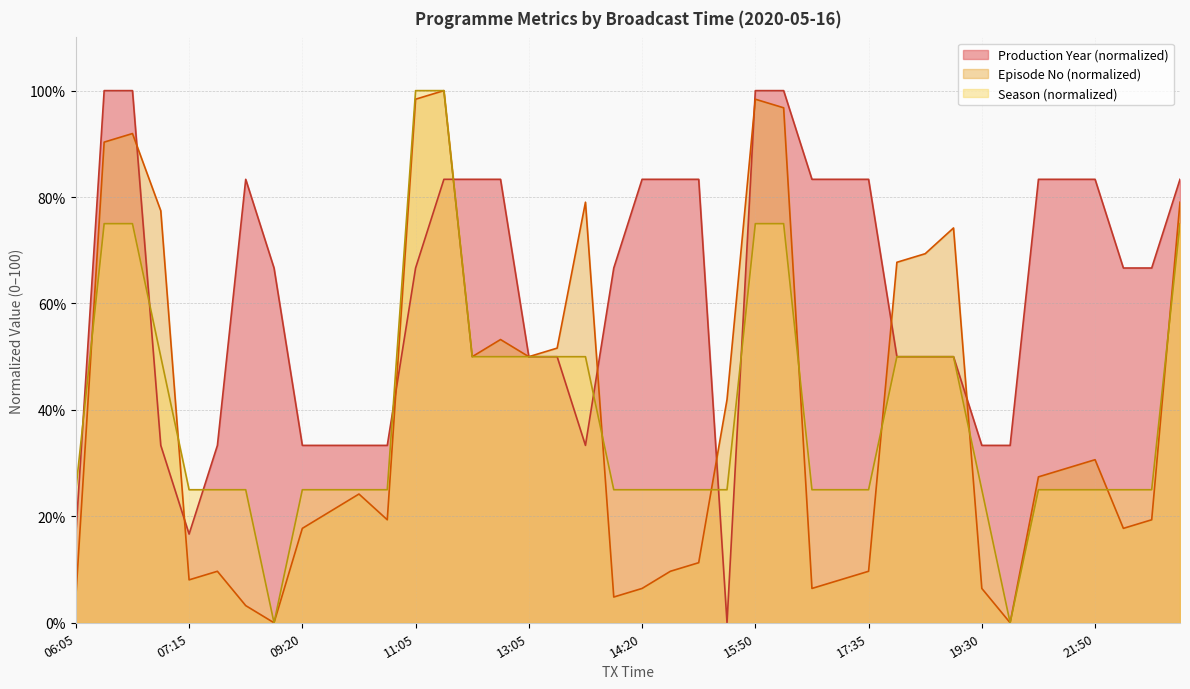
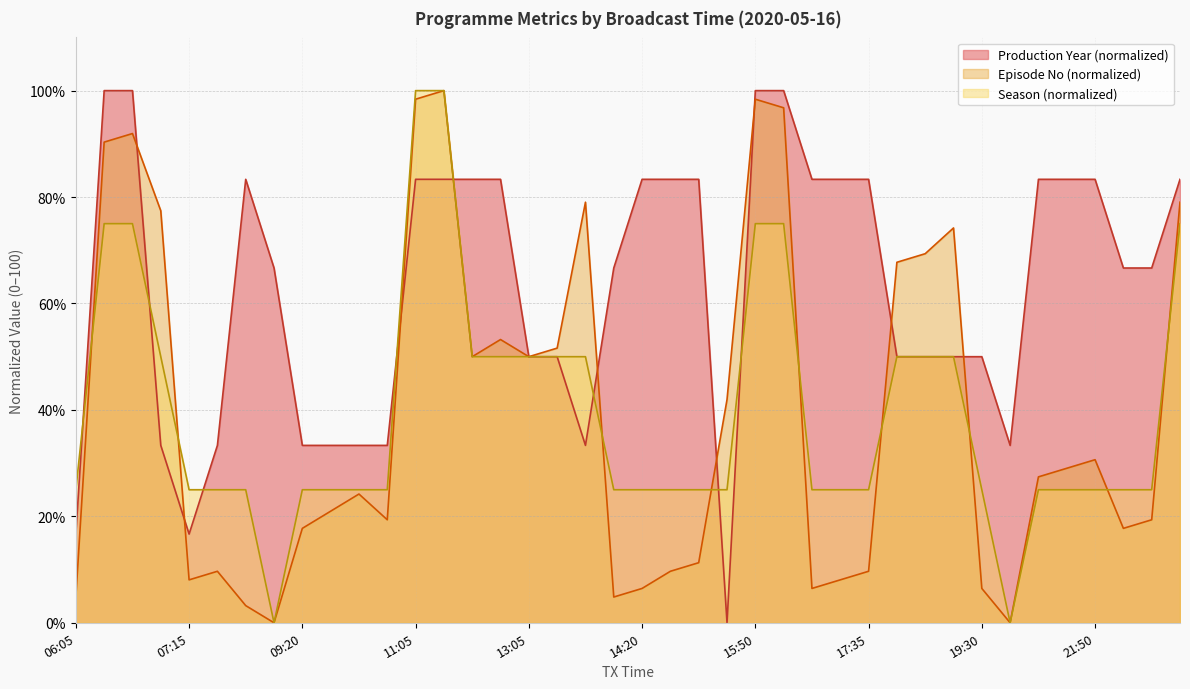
  {
    "Production Year (normalized)": {
      "06:05": "17%",
      "07:15": "17%",
      "09:20": "33%",
-     "11:05": "67%",
+     "11:05": "83%",
      "14:20": "83%",
      "15:50": "100%",
      "17:35": "83%",
-     "19:30": "33%",
+     "19:30": "50%",
      "21:50": "83%"
    }
  }
